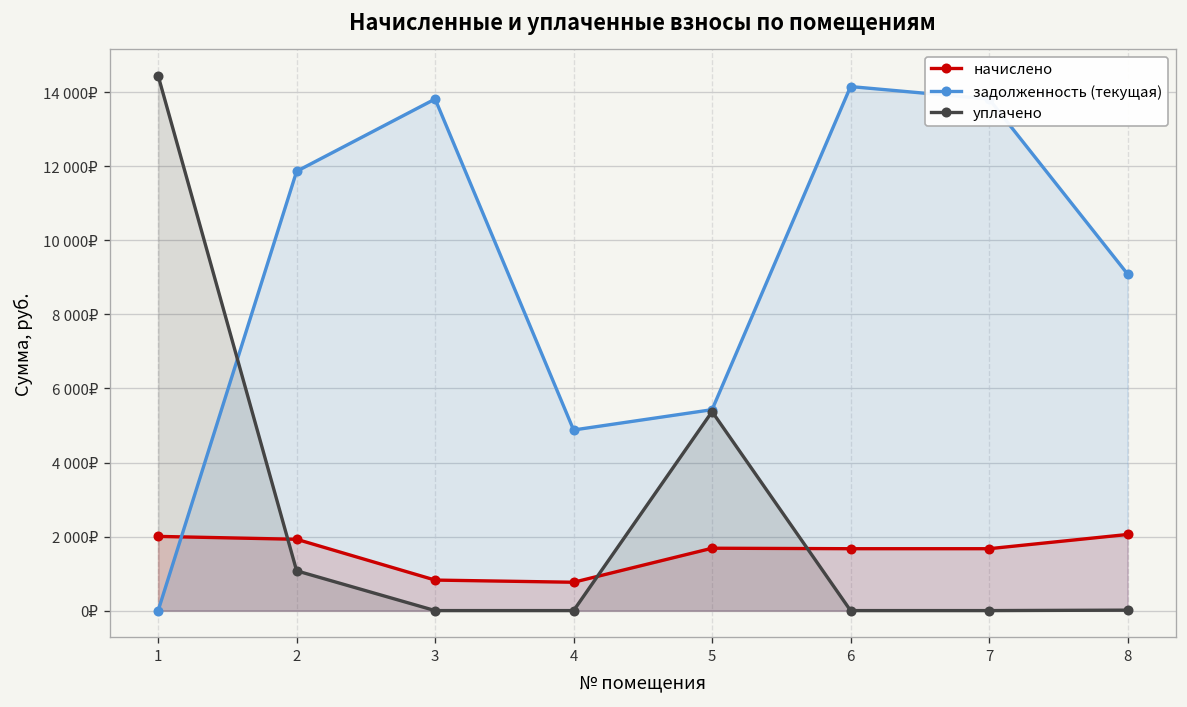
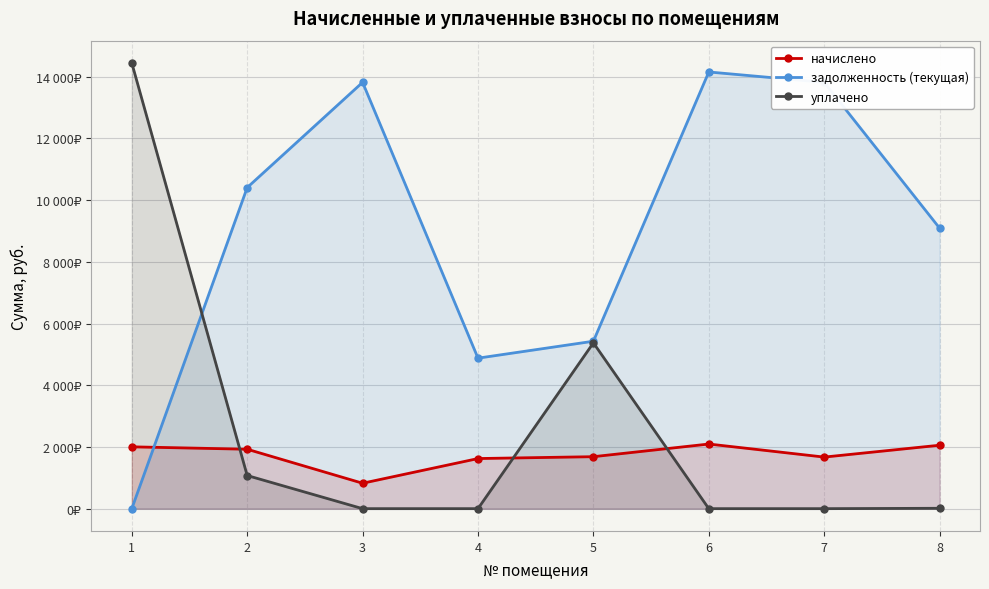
  {
    "начислено": {
      "1": "2000₽",
      "2": "1900₽",
      "3": "800₽",
-     "4": "800₽",
+     "4": "1600₽",
      "5": "1700₽",
-     "6": "1700₽",
+     "6": "2100₽",
      "7": "1700₽",
      "8": "2100₽"
    },
    "задолженность (текущая)": {
      "1": "0₽",
-     "2": "11900₽",
+     "2": "10400₽",
      "3": "13800₽",
      "4": "4900₽",
      "6": "14200₽",
      "8": "9100₽"
    },
    "уплачено": {
      "1": "14400₽",
      "2": "1100₽",
      "3": "0₽",
      "4": "0₽",
      "6": "0₽",
      "7": "0₽",
      "8": "0₽"
    }
  }
